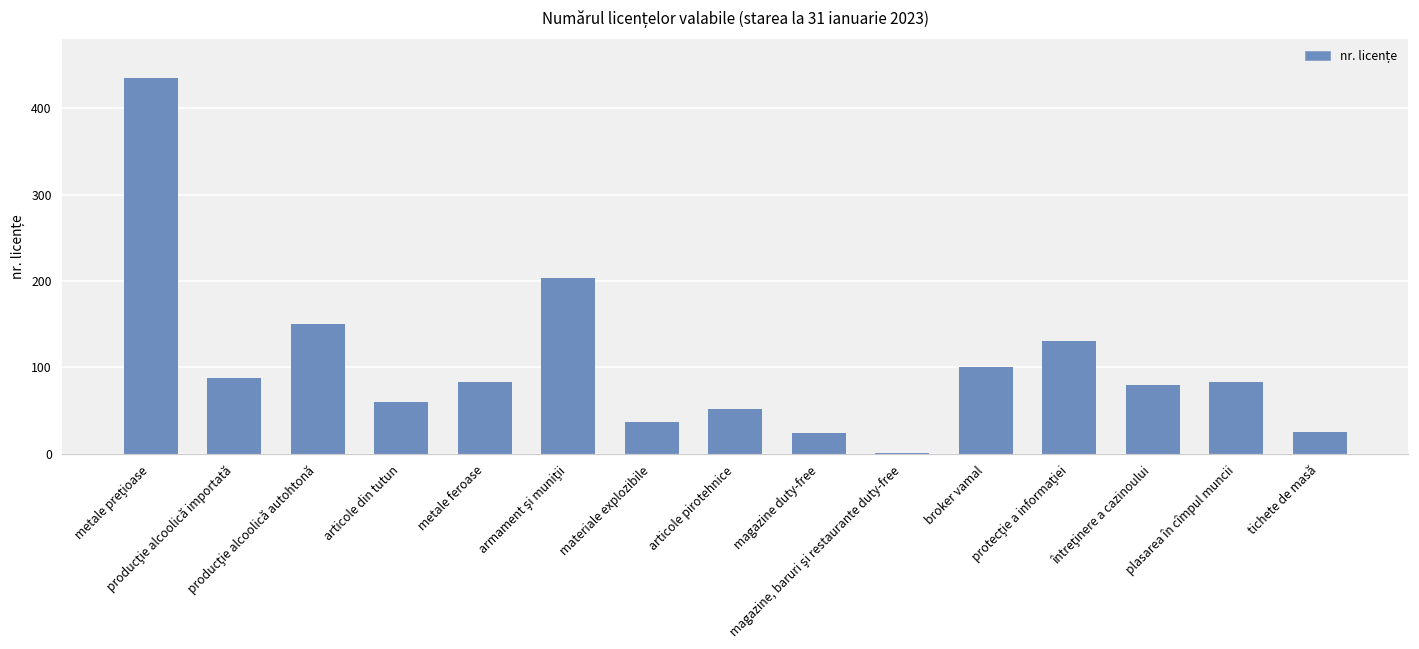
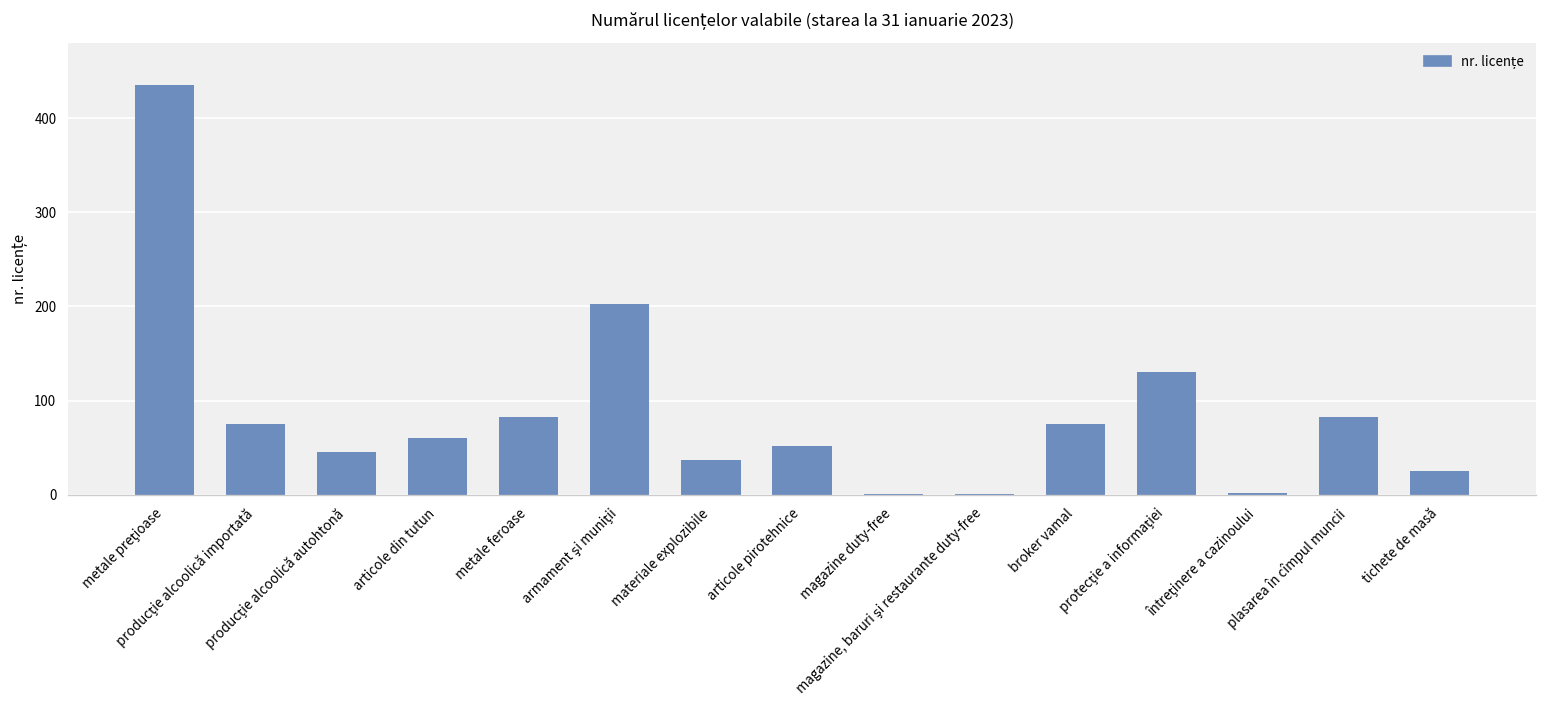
  {
    "metale preţioase": 440,
-   "producţie alcoolică importată": 90,
-   "producţie alcoolică autohtonă": 150,
+   "producţie alcoolică importată": 80,
+   "producţie alcoolică autohtonă": 50,
    "articole din tutun": 60,
    "metale feroase": 80,
    "armament şi muniţii": 200,
    "materiale explozibile": 40,
    "articole pirotehnice": 50,
-   "magazine duty-free": 20,
-   "broker vamal": 100,
+   "magazine duty-free": 0,
+   "broker vamal": 80,
    "protecţie a informaţiei": 130,
-   "întreţinere a cazinoului": 80,
+   "întreţinere a cazinoului": 0,
    "plasarea în cîmpul muncii": 80,
    "tichete de masă": 30
  }
